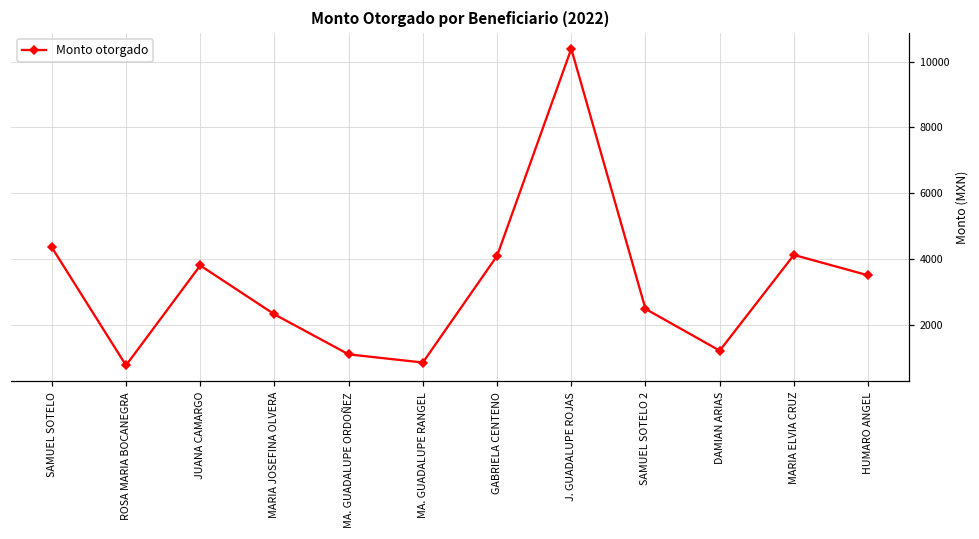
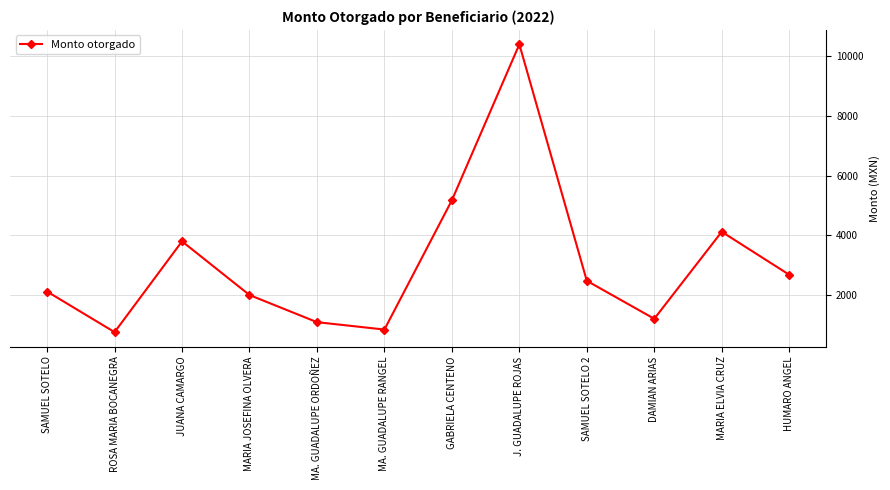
  {
-   "SAMUEL SOTELO": 4400,
+   "SAMUEL SOTELO": 2100,
    "ROSA MARIA BOCANEGRA": 800,
    "JUANA CAMARGO": 3800,
-   "MARIA JOSEFINA OLVERA": 2300,
+   "MARIA JOSEFINA OLVERA": 2000,
    "MA. GUADALUPE ORDOÑEZ": 1100,
    "MA. GUADALUPE RANGEL": 800,
-   "GABRIELA CENTENO": 4100,
+   "GABRIELA CENTENO": 5200,
    "J. GUADALUPE ROJAS": 10400,
    "SAMUEL SOTELO 2": 2500,
    "DAMIAN ARIAS": 1200,
    "MARIA ELVIA CRUZ": 4100,
-   "HUMARO ANGEL": 3500
+   "HUMARO ANGEL": 2700
  }
